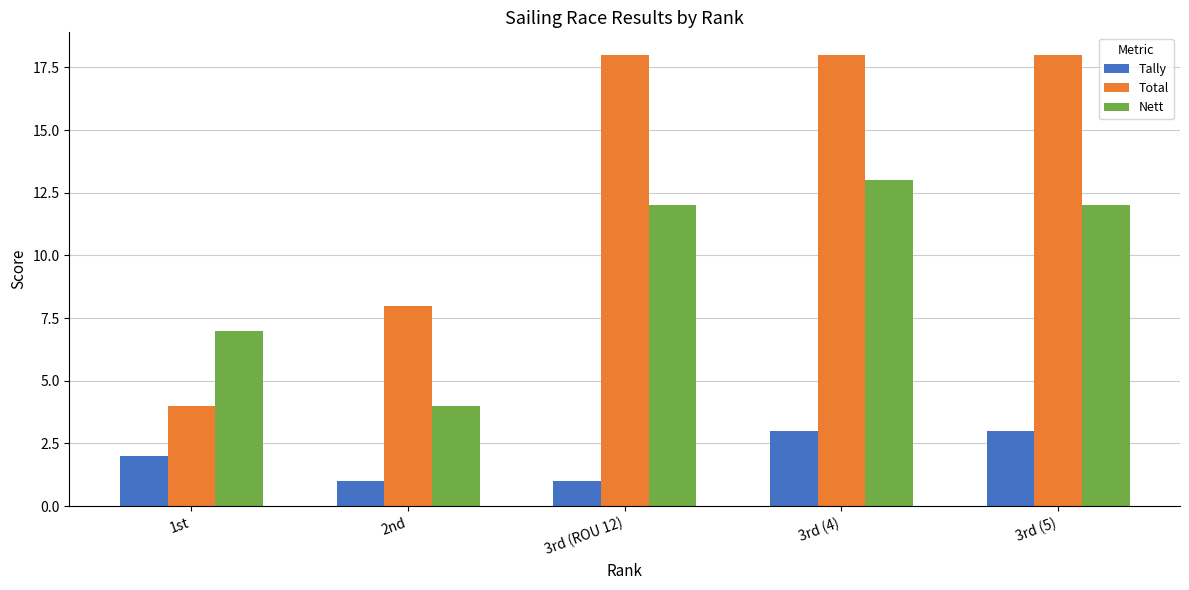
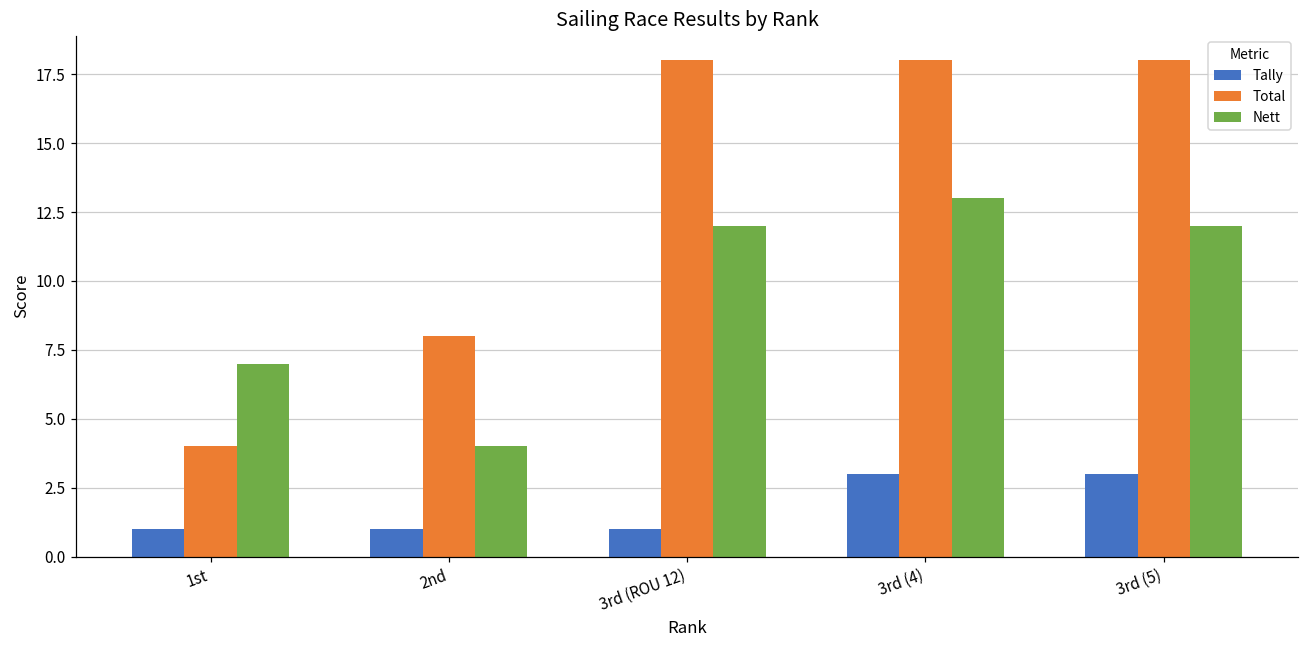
  {
    "Tally": {
-     "1st": 2,
+     "1st": 1,
      "2nd": 1,
      "3rd (ROU 12)": 1,
      "3rd (4)": 3,
      "3rd (5)": 3
    },
    "Total": {
      "1st": 4,
      "2nd": 8,
      "3rd (ROU 12)": 18,
      "3rd (4)": 18,
      "3rd (5)": 18
    },
    "Nett": {
      "1st": 7,
      "2nd": 4,
      "3rd (ROU 12)": 12,
      "3rd (4)": 13,
      "3rd (5)": 12
    }
  }
